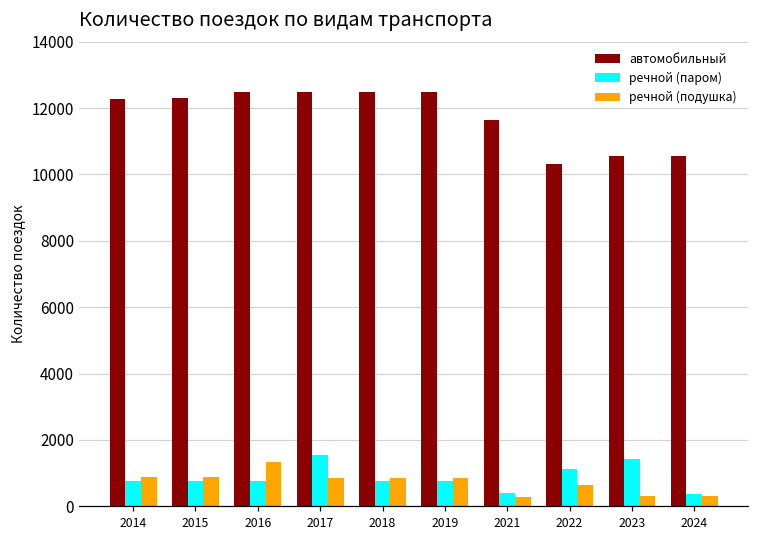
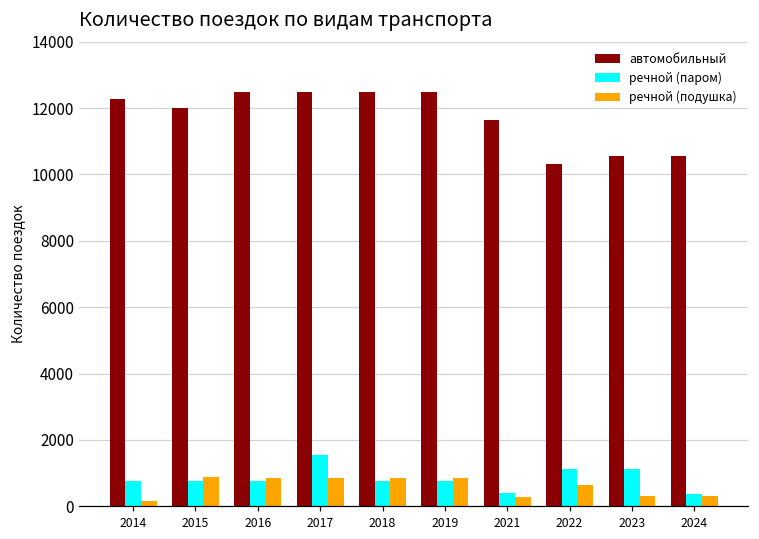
  {
    "автомобильный": {
      "2014": 12300,
-     "2015": 12300,
+     "2015": 12000,
      "2016": 12500,
      "2017": 12500,
      "2018": 12500,
      "2019": 12500,
      "2021": 11600,
      "2022": 10300,
      "2023": 10600,
      "2024": 10600
    },
    "речной (паром)": {
      "2014": 800,
      "2015": 800,
      "2016": 800,
      "2017": 1500,
      "2018": 800,
      "2019": 800,
      "2021": 400,
      "2022": 1100,
-     "2023": 1400,
+     "2023": 1100,
      "2024": 400
    },
    "речной (подушка)": {
-     "2014": 900,
+     "2014": 200,
      "2015": 900,
-     "2016": 1300,
+     "2016": 900,
      "2017": 900,
      "2018": 900,
      "2019": 900,
      "2021": 300,
      "2022": 700,
      "2023": 300,
      "2024": 300
    }
  }
